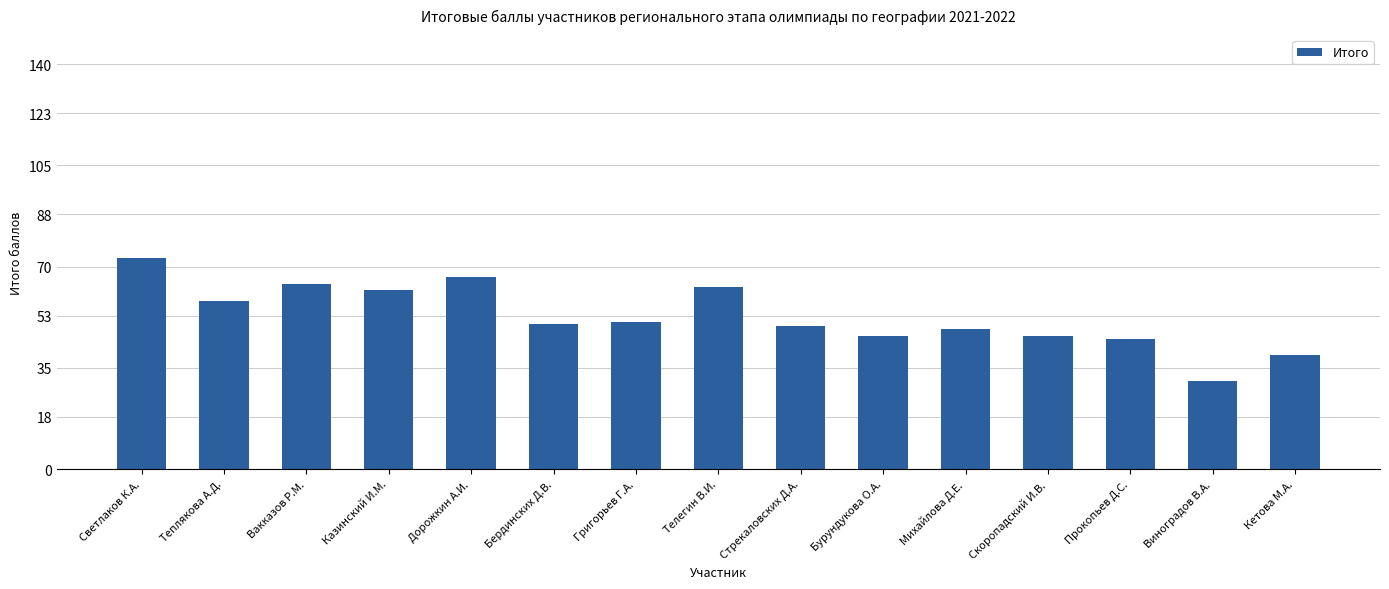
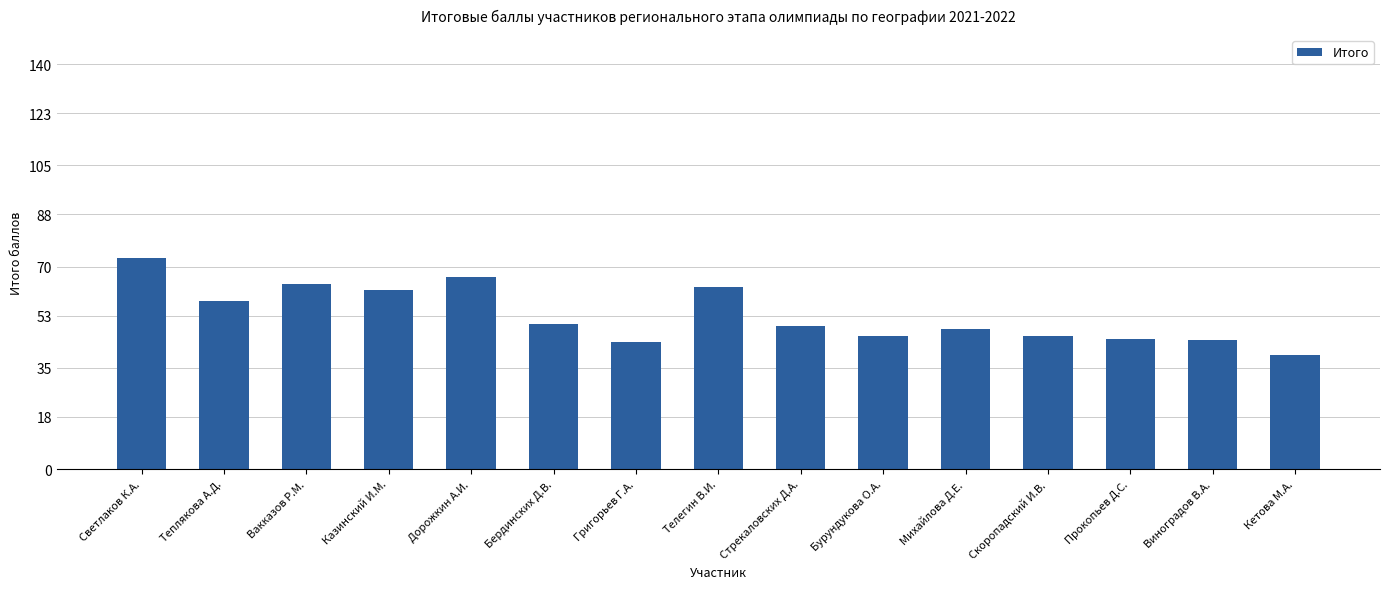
  {
    "Светлаков К.А.": 73,
    "Теплякова А.Д.": 58,
    "Вакказов Р.М.": 64,
    "Казинский И.М.": 62,
    "Дорожкин А.И.": 67,
    "Бердинских Д.В.": 50,
-   "Григорьев Г.А.": 51,
+   "Григорьев Г.А.": 44,
    "Телегин В.И.": 63,
    "Стрекаловских Д.А.": 50,
    "Бурундукова О.А.": 46,
    "Михайлова Д.Е.": 49,
    "Скоропадский И.В.": 46,
    "Прокопьев Д.С.": 45,
-   "Виноградов В.А.": 31,
+   "Виноградов В.А.": 45,
    "Кетова М.А.": 40
  }
